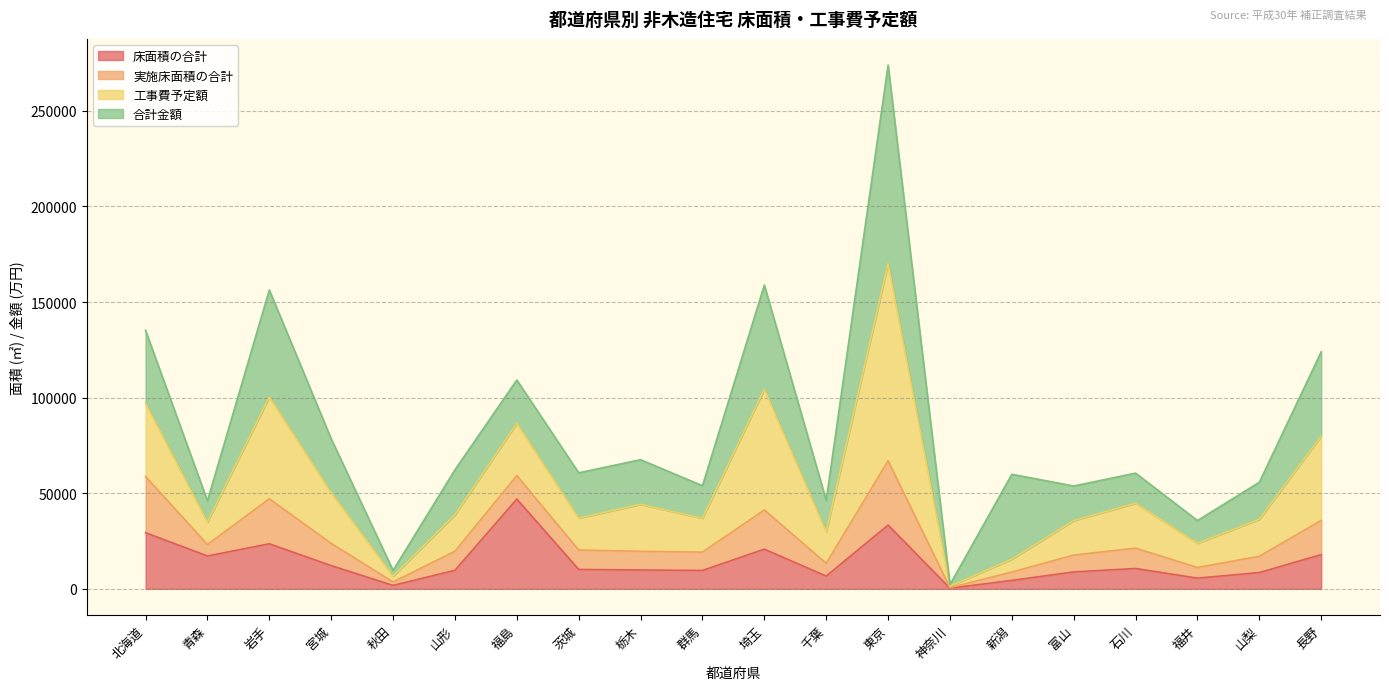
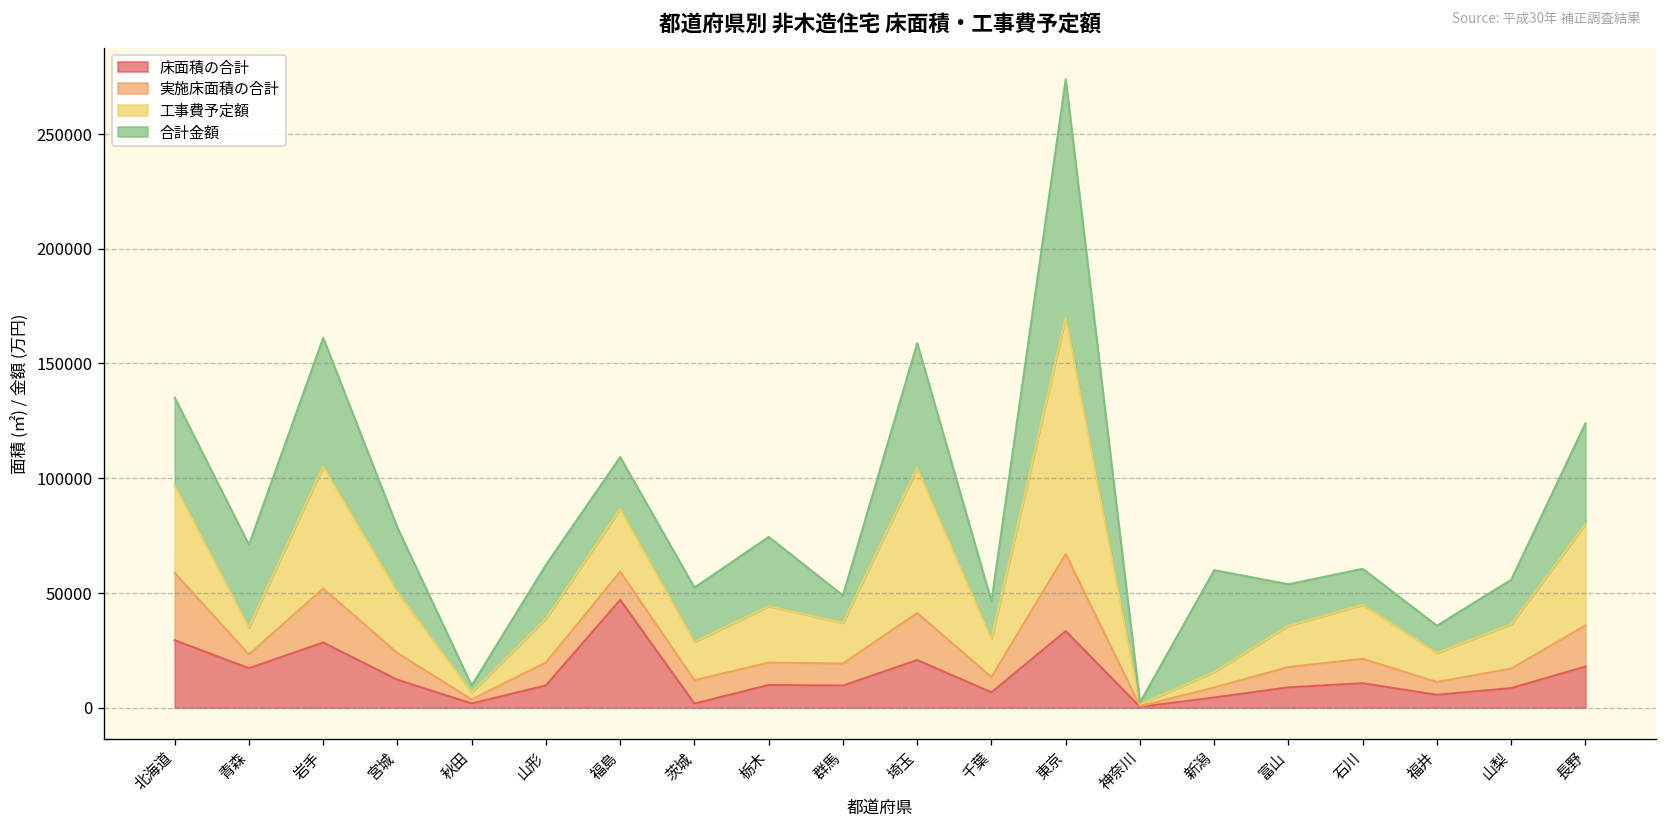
  {
    "床面積の合計": {
      "北海道": 29000,
      "青森": 17000,
-     "岩手": 24000,
+     "岩手": 28000,
      "宮城": 12000,
      "秋田": 2000,
      "山形": 10000,
      "福島": 47000,
-     "茨城": 10000,
+     "茨城": 2000,
      "栃木": 10000,
      "群馬": 10000,
      "埼玉": 21000,
      "千葉": 7000,
      "東京": 33000,
      "新潟": 4000,
      "富山": 9000,
      "石川": 11000,
      "福井": 6000,
      "山梨": 9000,
      "長野": 18000
    },
    "合計金額": {
      "北海道": 38000,
-     "青森": 11000,
+     "青森": 36000,
      "岩手": 56000,
      "宮城": 28000,
      "秋田": 3000,
      "山形": 24000,
      "福島": 23000,
      "茨城": 24000,
-     "栃木": 23000,
-     "群馬": 17000,
+     "栃木": 30000,
+     "群馬": 12000,
      "埼玉": 54000,
      "千葉": 16000,
      "東京": 104000,
      "新潟": 44000,
      "富山": 18000,
      "石川": 16000,
      "福井": 12000,
      "山梨": 19000,
      "長野": 44000
    }
  }
